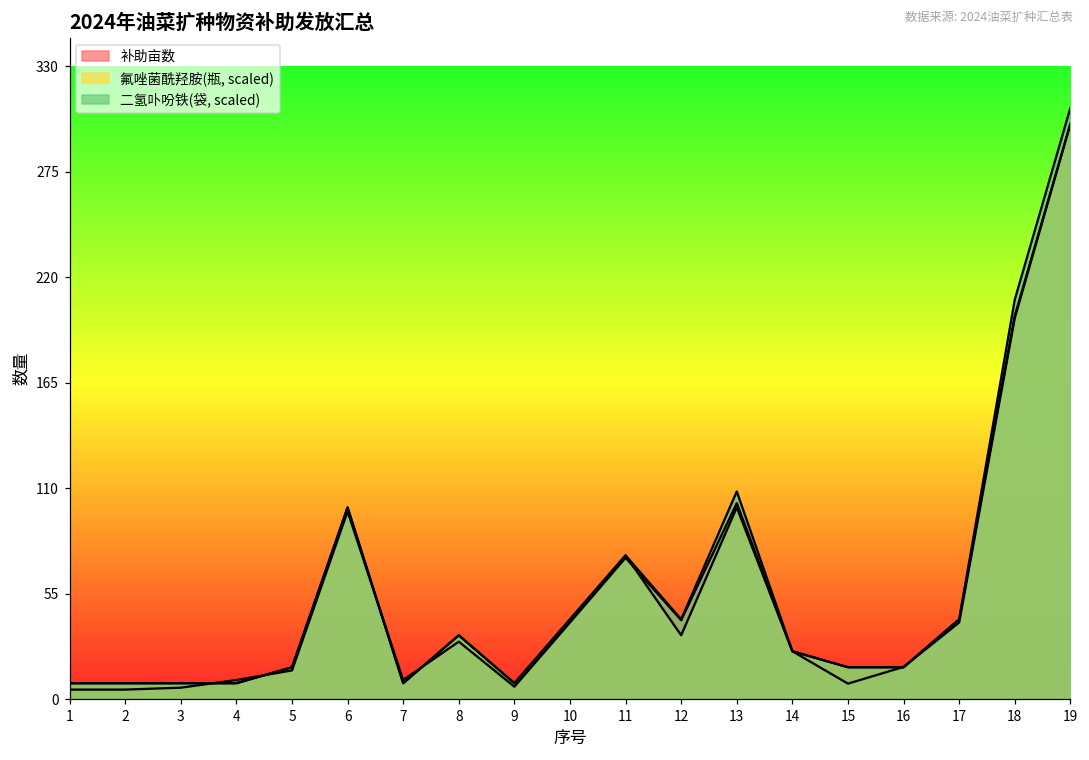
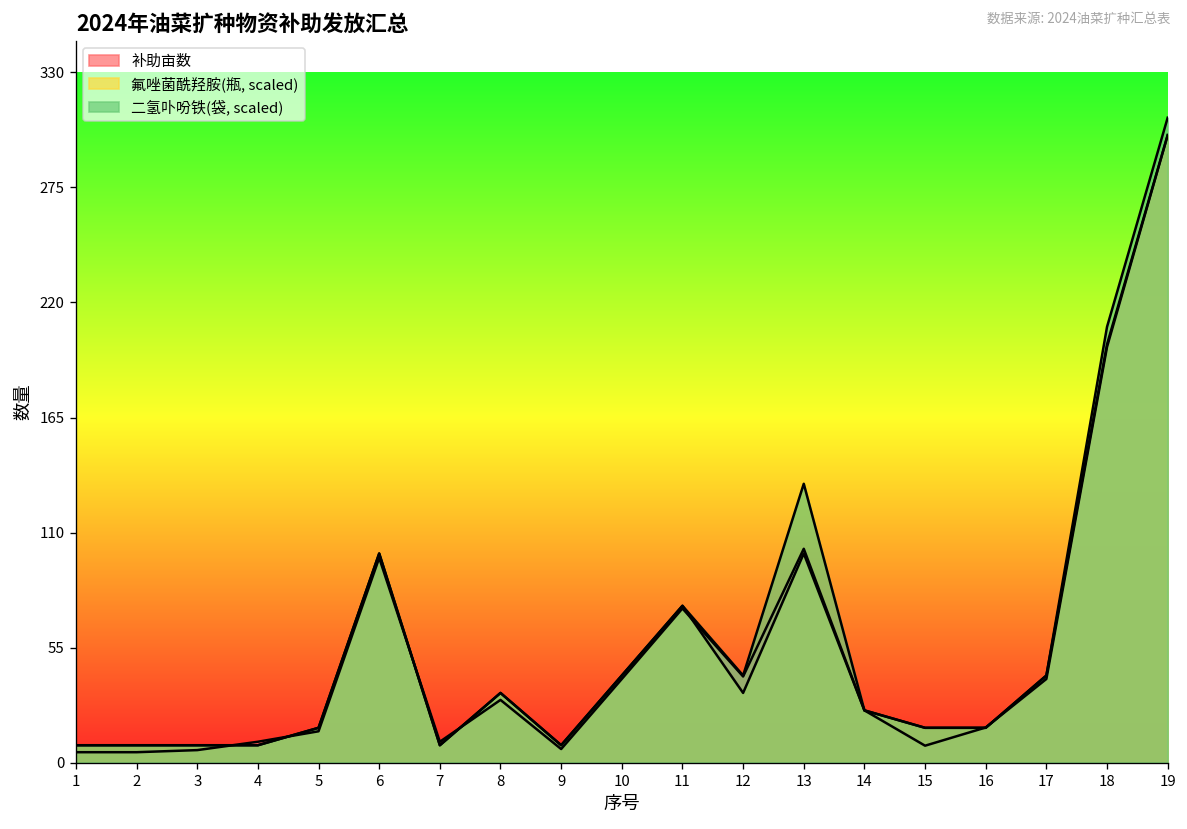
  {
    "补助亩数": {
      "1": 5,
      "2": 5,
      "3": 6,
      "4": 10,
      "5": 15,
      "6": 98,
      "7": 10,
      "8": 30,
      "9": 7,
      "10": 40,
      "13": 102,
      "15": 8,
      "17": 40
    },
    "氟唑菌酰羟胺(瓶, scaled)": {
      "12": 33,
      "13": 100
    },
    "二氢卟吩铁(袋, scaled)": {
-     "13": 108,
+     "13": 133,
      "18": 208,
      "19": 308
    }
  }
